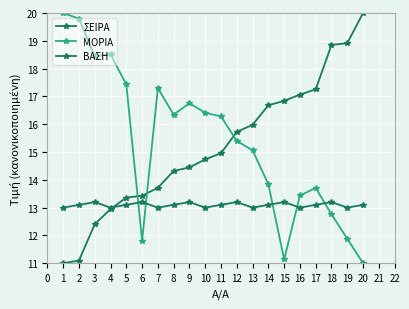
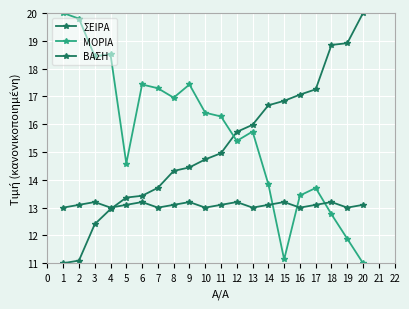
  {
    "ΜΟΡΙΑ": {
      "1": 20.0,
-     "5": 17.4,
-     "6": 11.8,
+     "5": 14.6,
+     "6": 17.4,
      "7": 17.3,
-     "8": 16.3,
-     "9": 16.8,
+     "8": 17.0,
+     "9": 17.4,
      "10": 16.4,
      "11": 16.3,
      "12": 15.4,
-     "13": 15.1,
+     "13": 15.7,
      "14": 13.8,
      "15": 11.1,
      "16": 13.4,
      "17": 13.7,
      "18": 12.8,
      "19": 11.9,
      "20": 11.0
    }
  }
